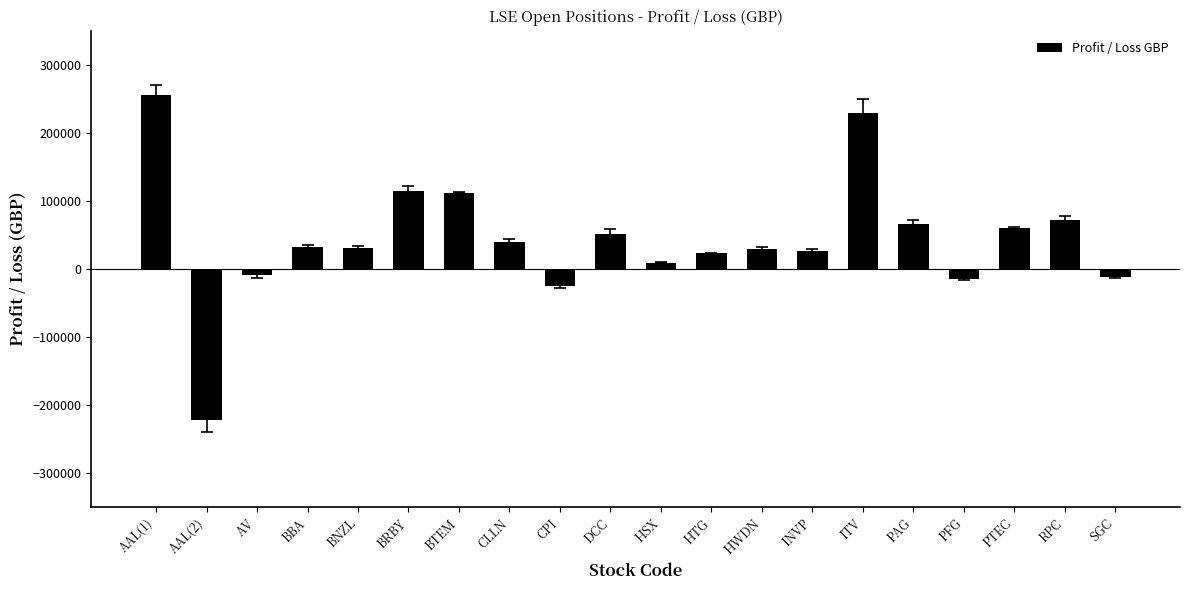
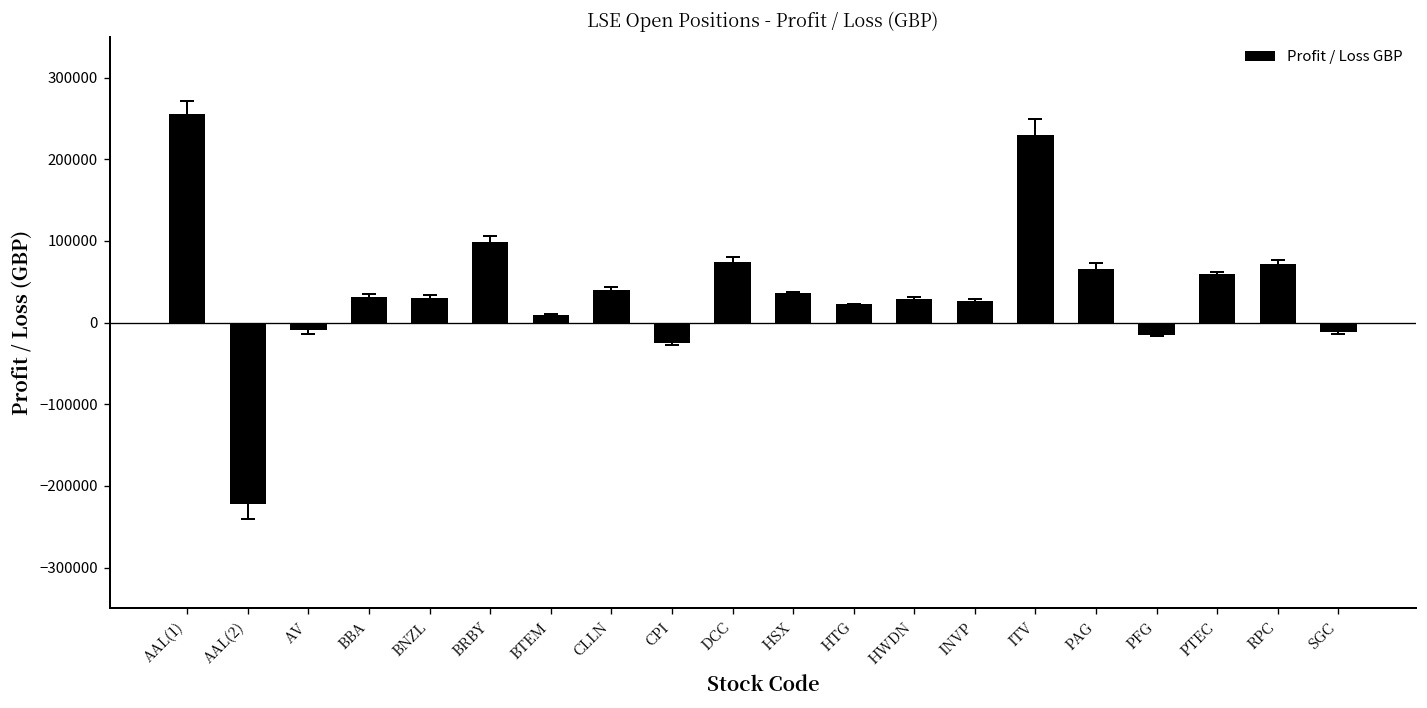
  {
    "Profit / Loss GBP": {
      "AAL(1)": 260000,
      "AAL(2)": -220000,
      "AV": -10000,
      "BBA": 30000,
      "BNZL": 30000,
-     "BRBY": 110000,
-     "BTEM": 110000,
+     "BRBY": 100000,
+     "BTEM": 10000,
      "CLLN": 40000,
      "CPI": -20000,
-     "DCC": 50000,
-     "HSX": 10000,
+     "DCC": 70000,
+     "HSX": 40000,
      "HTG": 20000,
      "HWDN": 30000,
      "INVP": 30000,
      "ITV": 230000,
      "PAG": 70000,
      "PFG": -10000,
      "PTEC": 60000,
      "RPC": 70000,
      "SGC": -10000
    }
  }
